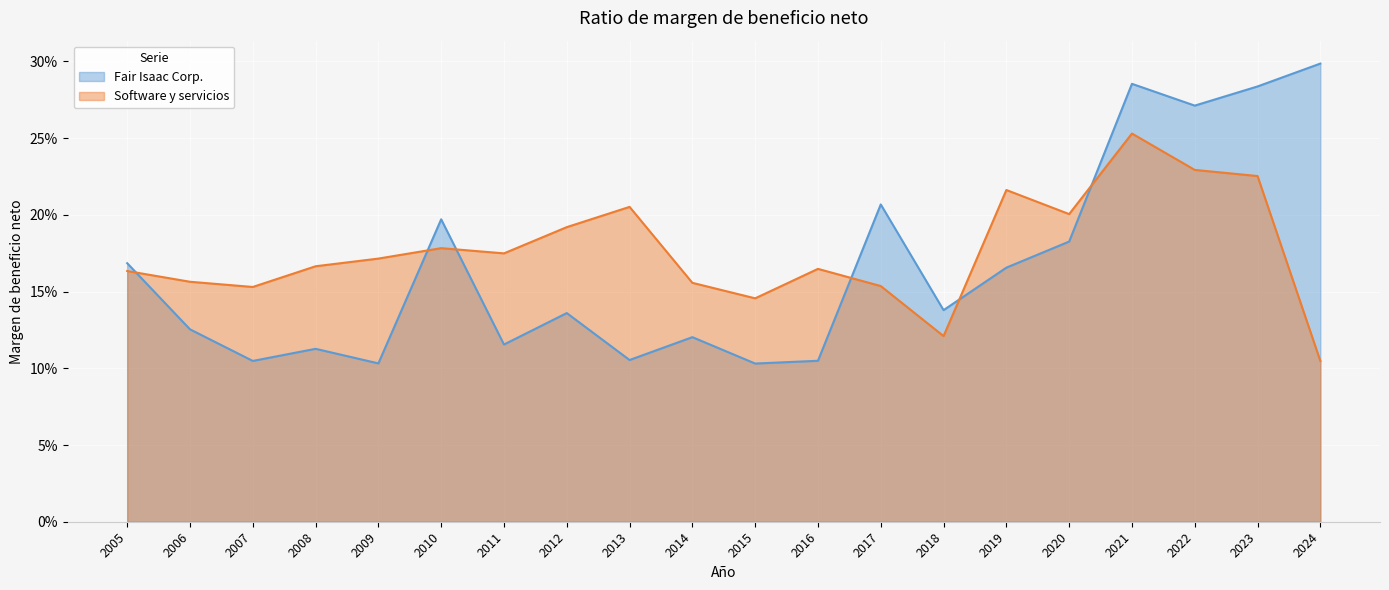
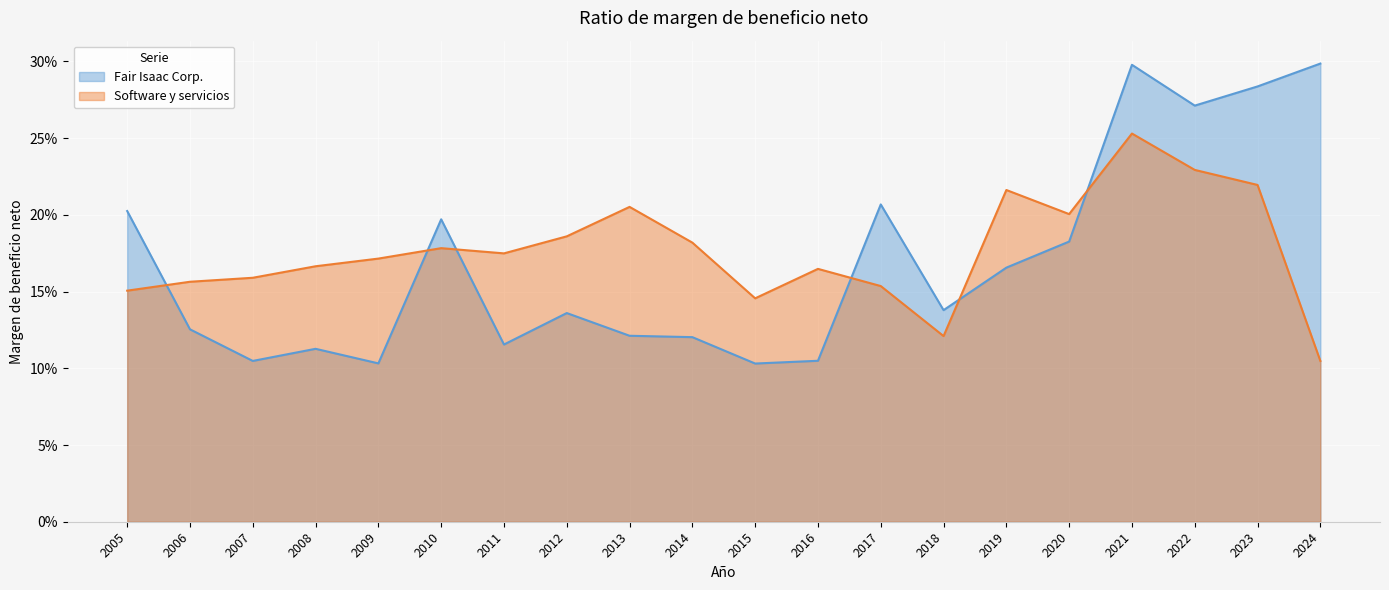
  {
    "Fair Isaac Corp.": {
-     "2005": "16.9%",
+     "2005": "20.3%",
      "2006": "12.5%",
      "2007": "10.5%",
      "2008": "11.3%",
      "2009": "10.3%",
      "2010": "19.7%",
      "2011": "11.6%",
      "2012": "13.6%",
-     "2013": "10.5%",
+     "2013": "12.1%",
      "2014": "12.0%",
      "2015": "10.3%",
      "2016": "10.5%",
      "2017": "20.7%",
      "2018": "13.8%",
      "2019": "16.6%",
      "2020": "18.3%",
-     "2021": "28.5%",
+     "2021": "29.8%",
      "2022": "27.1%",
      "2023": "28.4%",
      "2024": "29.9%"
    },
    "Software y servicios": {
-     "2005": "16.3%",
+     "2005": "15.1%",
      "2006": "15.6%",
-     "2007": "15.3%",
+     "2007": "15.9%",
      "2008": "16.7%",
      "2009": "17.2%",
      "2010": "17.8%",
      "2011": "17.5%",
-     "2012": "19.2%",
+     "2012": "18.6%",
      "2013": "20.5%",
-     "2014": "15.6%",
+     "2014": "18.2%",
      "2015": "14.6%",
      "2016": "16.5%",
      "2017": "15.4%",
      "2018": "12.1%",
      "2019": "21.6%",
      "2020": "20.1%",
      "2021": "25.3%",
      "2022": "22.9%",
-     "2023": "22.5%",
+     "2023": "22.0%",
      "2024": "10.5%"
    }
  }
